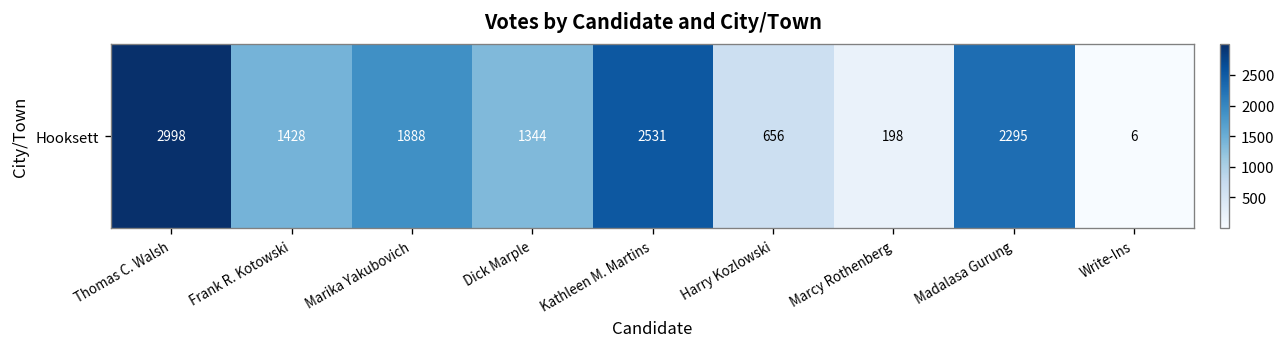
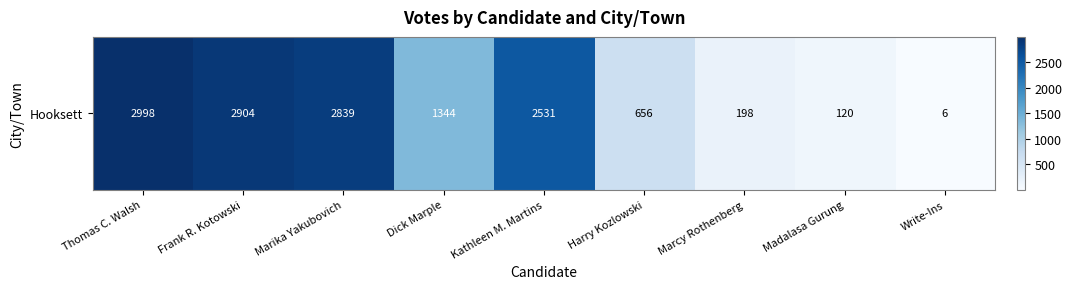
  {
    "Hooksett": {
      "Thomas C. Walsh": 2998,
-     "Frank R. Kotowski": 1428,
-     "Marika Yakubovich": 1888,
+     "Frank R. Kotowski": 2904,
+     "Marika Yakubovich": 2839,
      "Dick Marple": 1344,
      "Kathleen M. Martins": 2531,
      "Harry Kozlowski": 656,
      "Marcy Rothenberg": 198,
-     "Madalasa Gurung": 2295,
+     "Madalasa Gurung": 120,
      "Write-Ins": 6
    }
  }
